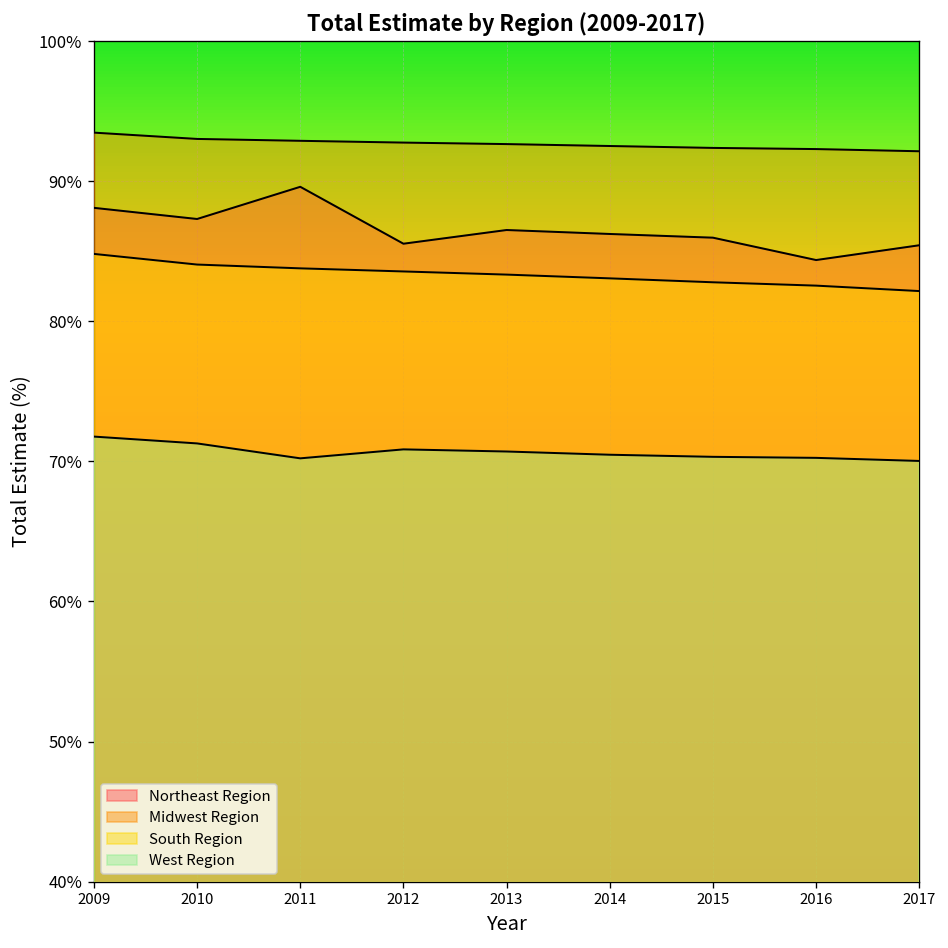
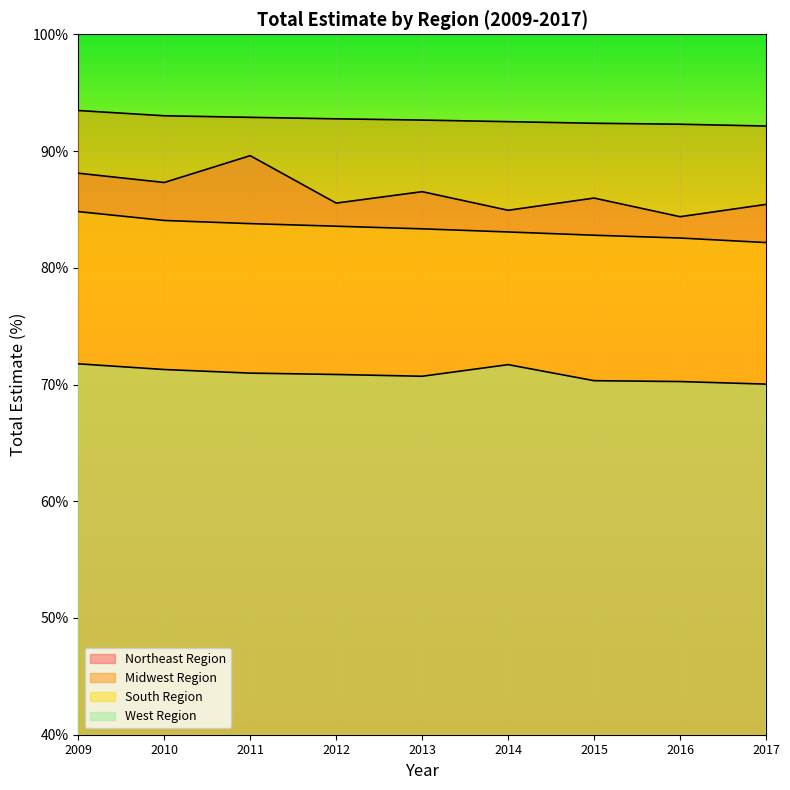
  {
    "Northeast Region": {
      "2009": "88.1%",
      "2010": "87.3%",
      "2011": "89.6%",
      "2012": "85.5%",
      "2013": "86.5%",
-     "2014": "86.2%",
+     "2014": "84.9%",
      "2015": "86.0%",
      "2016": "84.4%",
      "2017": "85.4%"
    },
    "West Region": {
      "2009": "71.8%",
      "2010": "71.3%",
-     "2011": "70.2%",
+     "2011": "71.0%",
      "2012": "70.9%",
      "2013": "70.7%",
-     "2014": "70.5%",
+     "2014": "71.7%",
      "2015": "70.3%",
      "2016": "70.3%",
      "2017": "70.0%"
    }
  }
